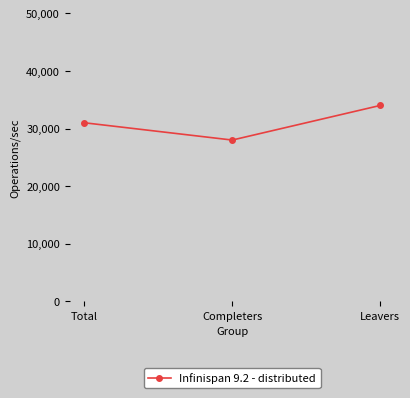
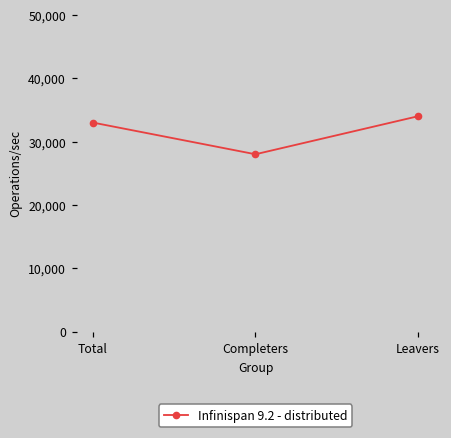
  {
-   "Total": "31,000",
+   "Total": "33,000",
    "Completers": "28,000",
    "Leavers": "34,000"
  }
